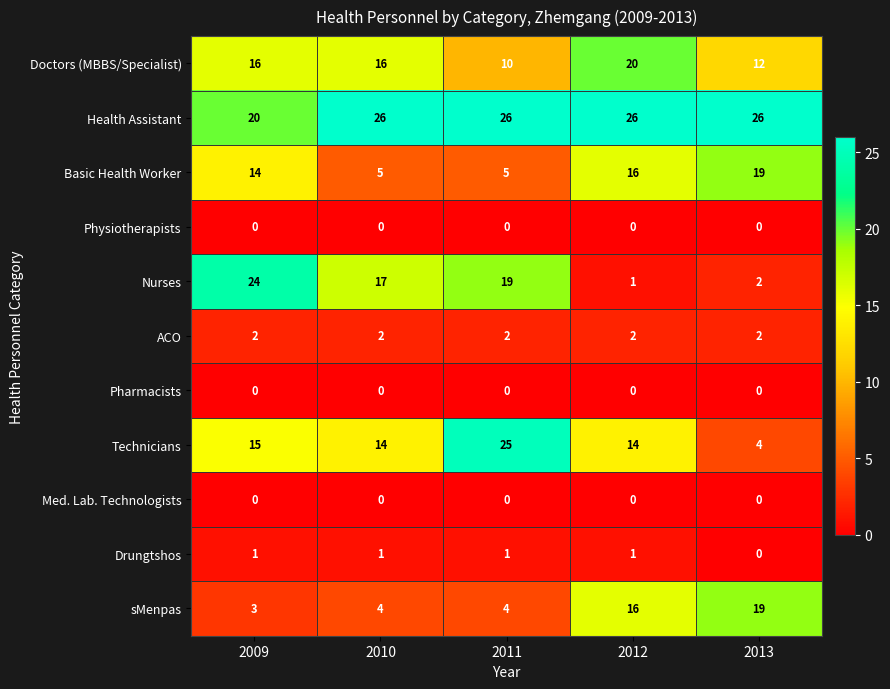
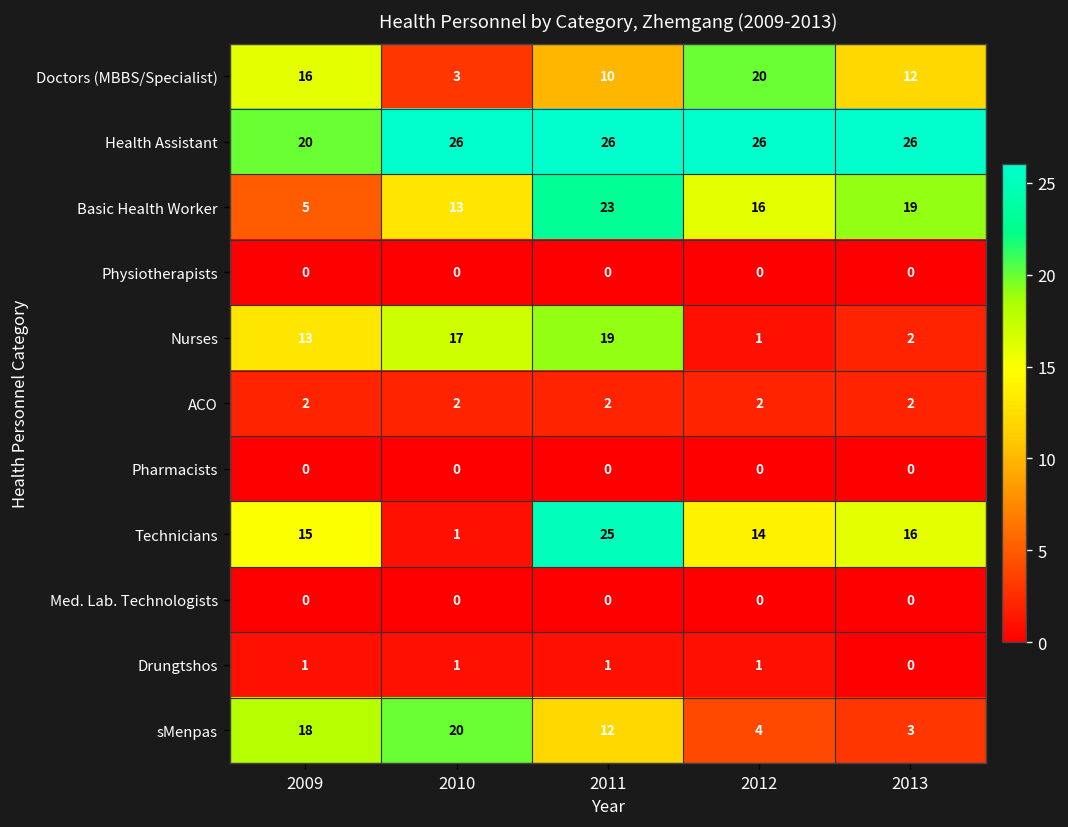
  {
    "Doctors (MBBS/Specialist)": {
      "2009": 16,
-     "2010": 16,
+     "2010": 3,
      "2011": 10,
      "2012": 20,
      "2013": 12
    },
    "Health Assistant": {
      "2009": 20,
      "2010": 26,
      "2011": 26,
      "2012": 26,
      "2013": 26
    },
    "Basic Health Worker": {
-     "2009": 14,
-     "2010": 5,
-     "2011": 5,
+     "2009": 5,
+     "2010": 13,
+     "2011": 23,
      "2012": 16,
      "2013": 19
    },
    "Physiotherapists": {
      "2009": 0,
      "2010": 0,
      "2011": 0,
      "2012": 0,
      "2013": 0
    },
    "Nurses": {
-     "2009": 24,
+     "2009": 13,
      "2010": 17,
      "2011": 19,
      "2012": 1,
      "2013": 2
    },
    "ACO": {
      "2009": 2,
      "2010": 2,
      "2011": 2,
      "2012": 2,
      "2013": 2
    },
    "Pharmacists": {
      "2009": 0,
      "2010": 0,
      "2011": 0,
      "2012": 0,
      "2013": 0
    },
    "Technicians": {
      "2009": 15,
-     "2010": 14,
+     "2010": 1,
      "2011": 25,
      "2012": 14,
-     "2013": 4
+     "2013": 16
    },
    "Med. Lab. Technologists": {
      "2009": 0,
      "2010": 0,
      "2011": 0,
      "2012": 0,
      "2013": 0
    },
    "Drungtshos": {
      "2009": 1,
      "2010": 1,
      "2011": 1,
      "2012": 1,
      "2013": 0
    },
    "sMenpas": {
-     "2009": 3,
-     "2010": 4,
-     "2011": 4,
-     "2012": 16,
-     "2013": 19
+     "2009": 18,
+     "2010": 20,
+     "2011": 12,
+     "2012": 4,
+     "2013": 3
    }
  }
